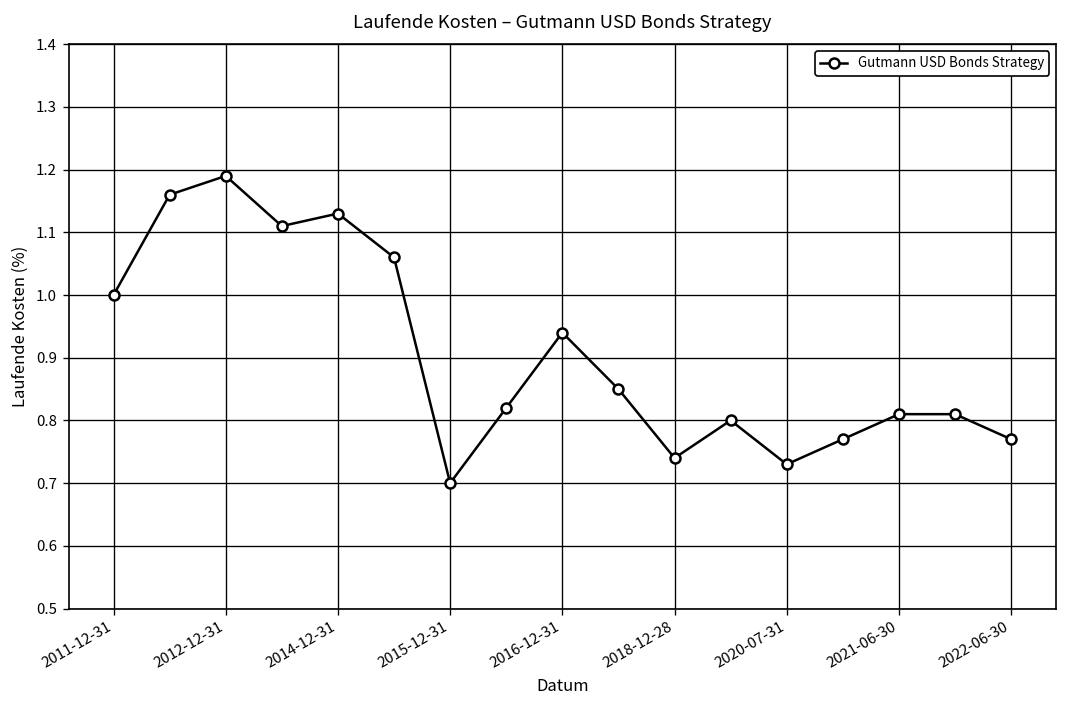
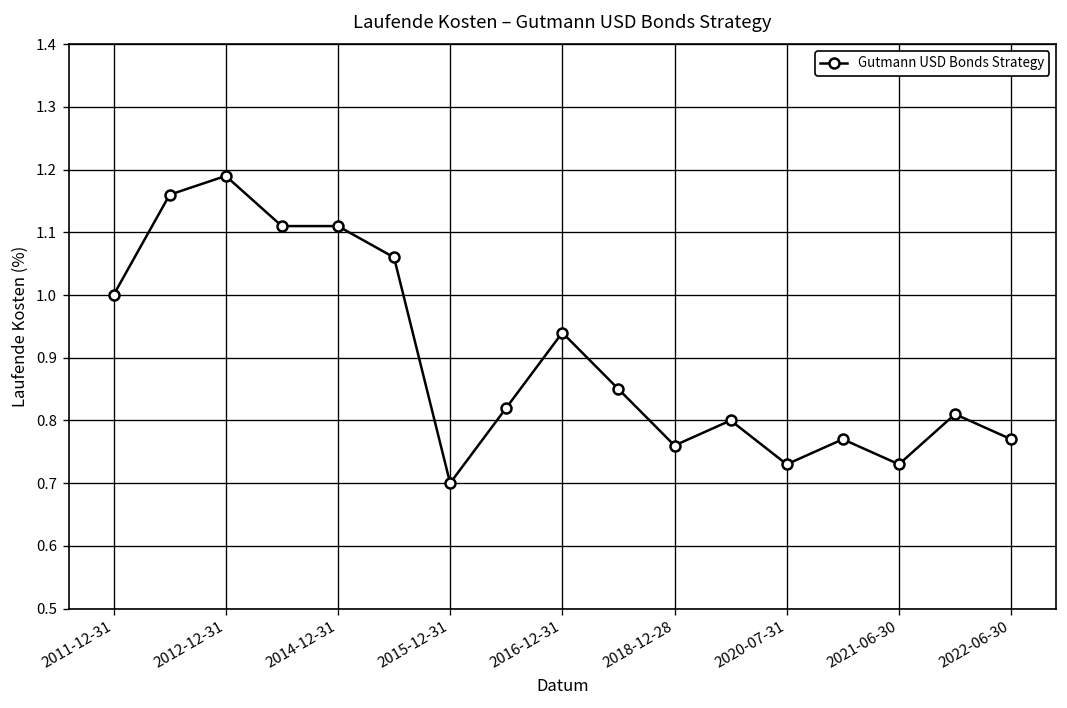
  {
    "2011-12-31": 1.00,
    "2012-12-31": 1.19,
-   "2014-12-31": 1.13,
+   "2014-12-31": 1.11,
    "2015-12-31": 0.70,
    "2016-12-31": 0.94,
-   "2018-12-28": 0.74,
+   "2018-12-28": 0.76,
    "2020-07-31": 0.73,
-   "2021-06-30": 0.81,
+   "2021-06-30": 0.73,
    "2022-06-30": 0.77
  }
